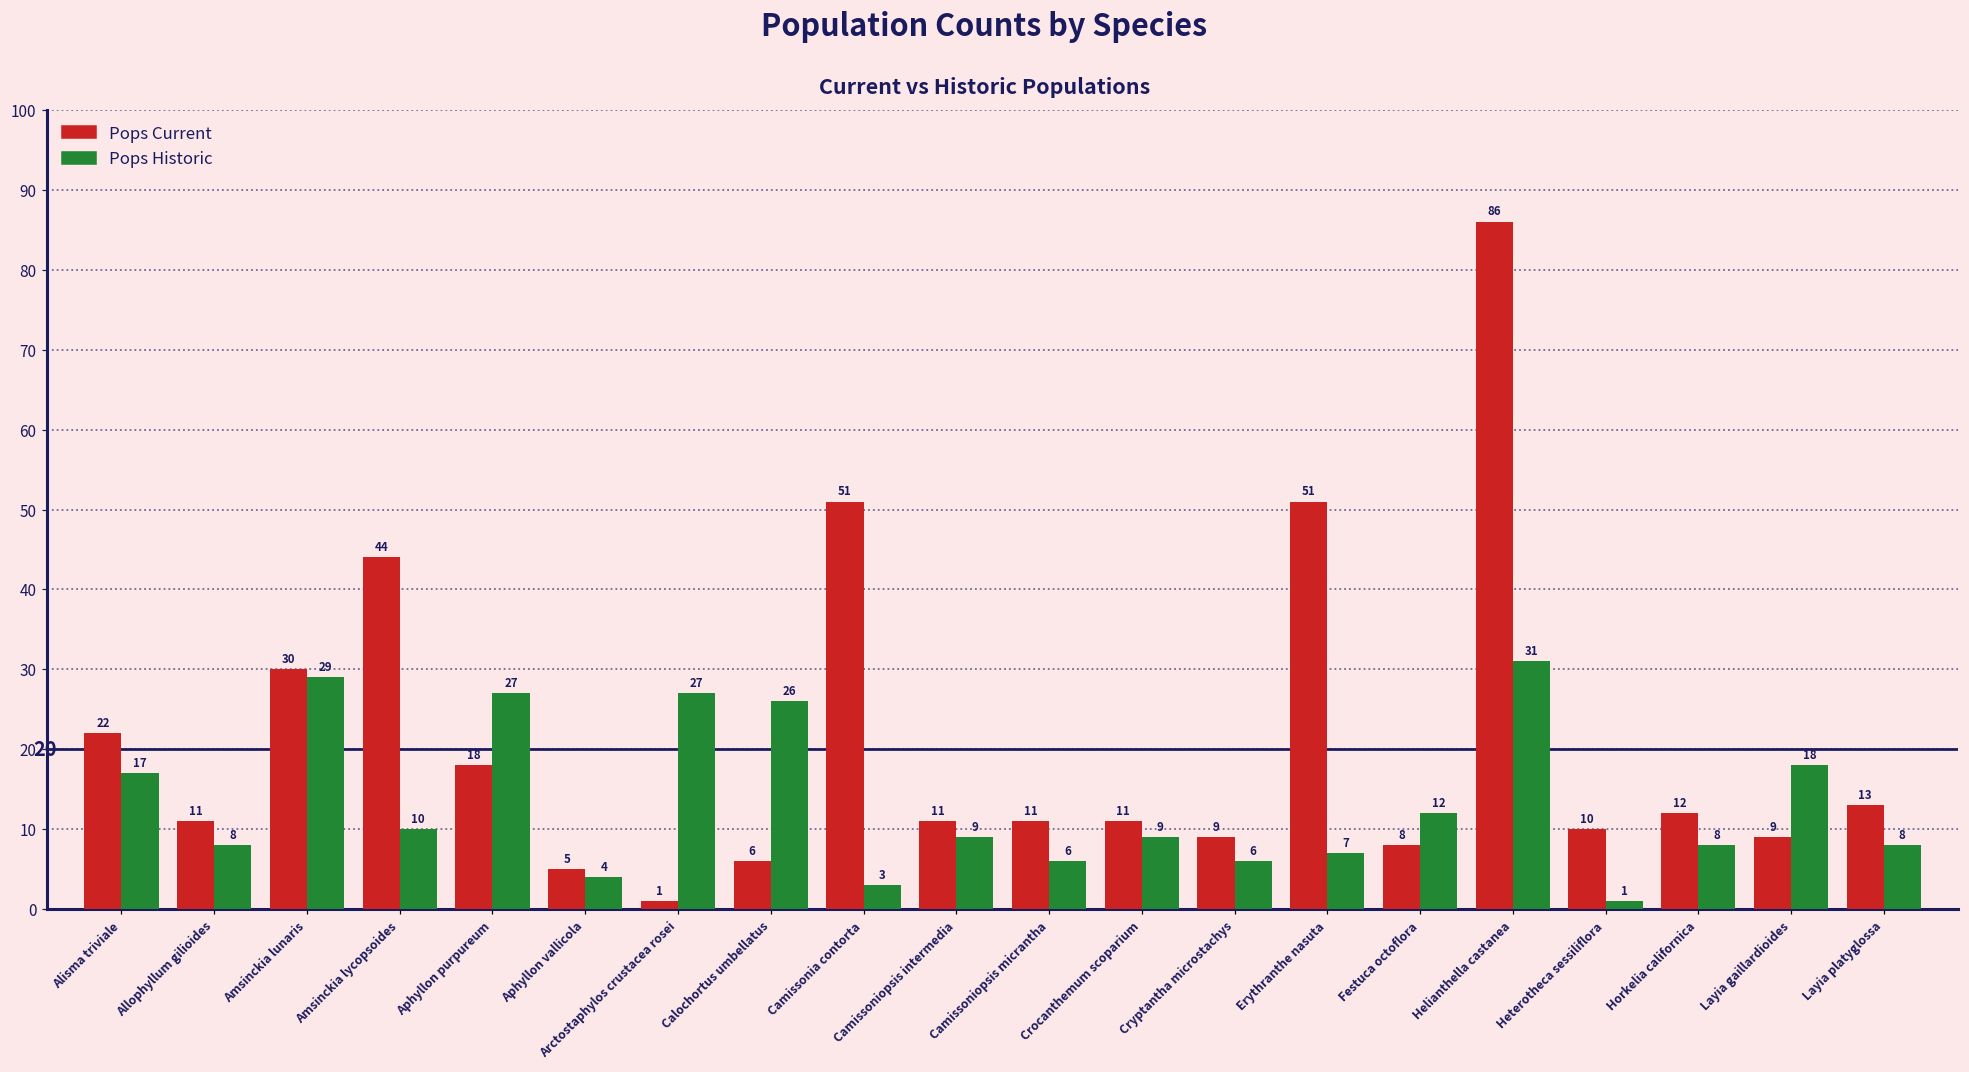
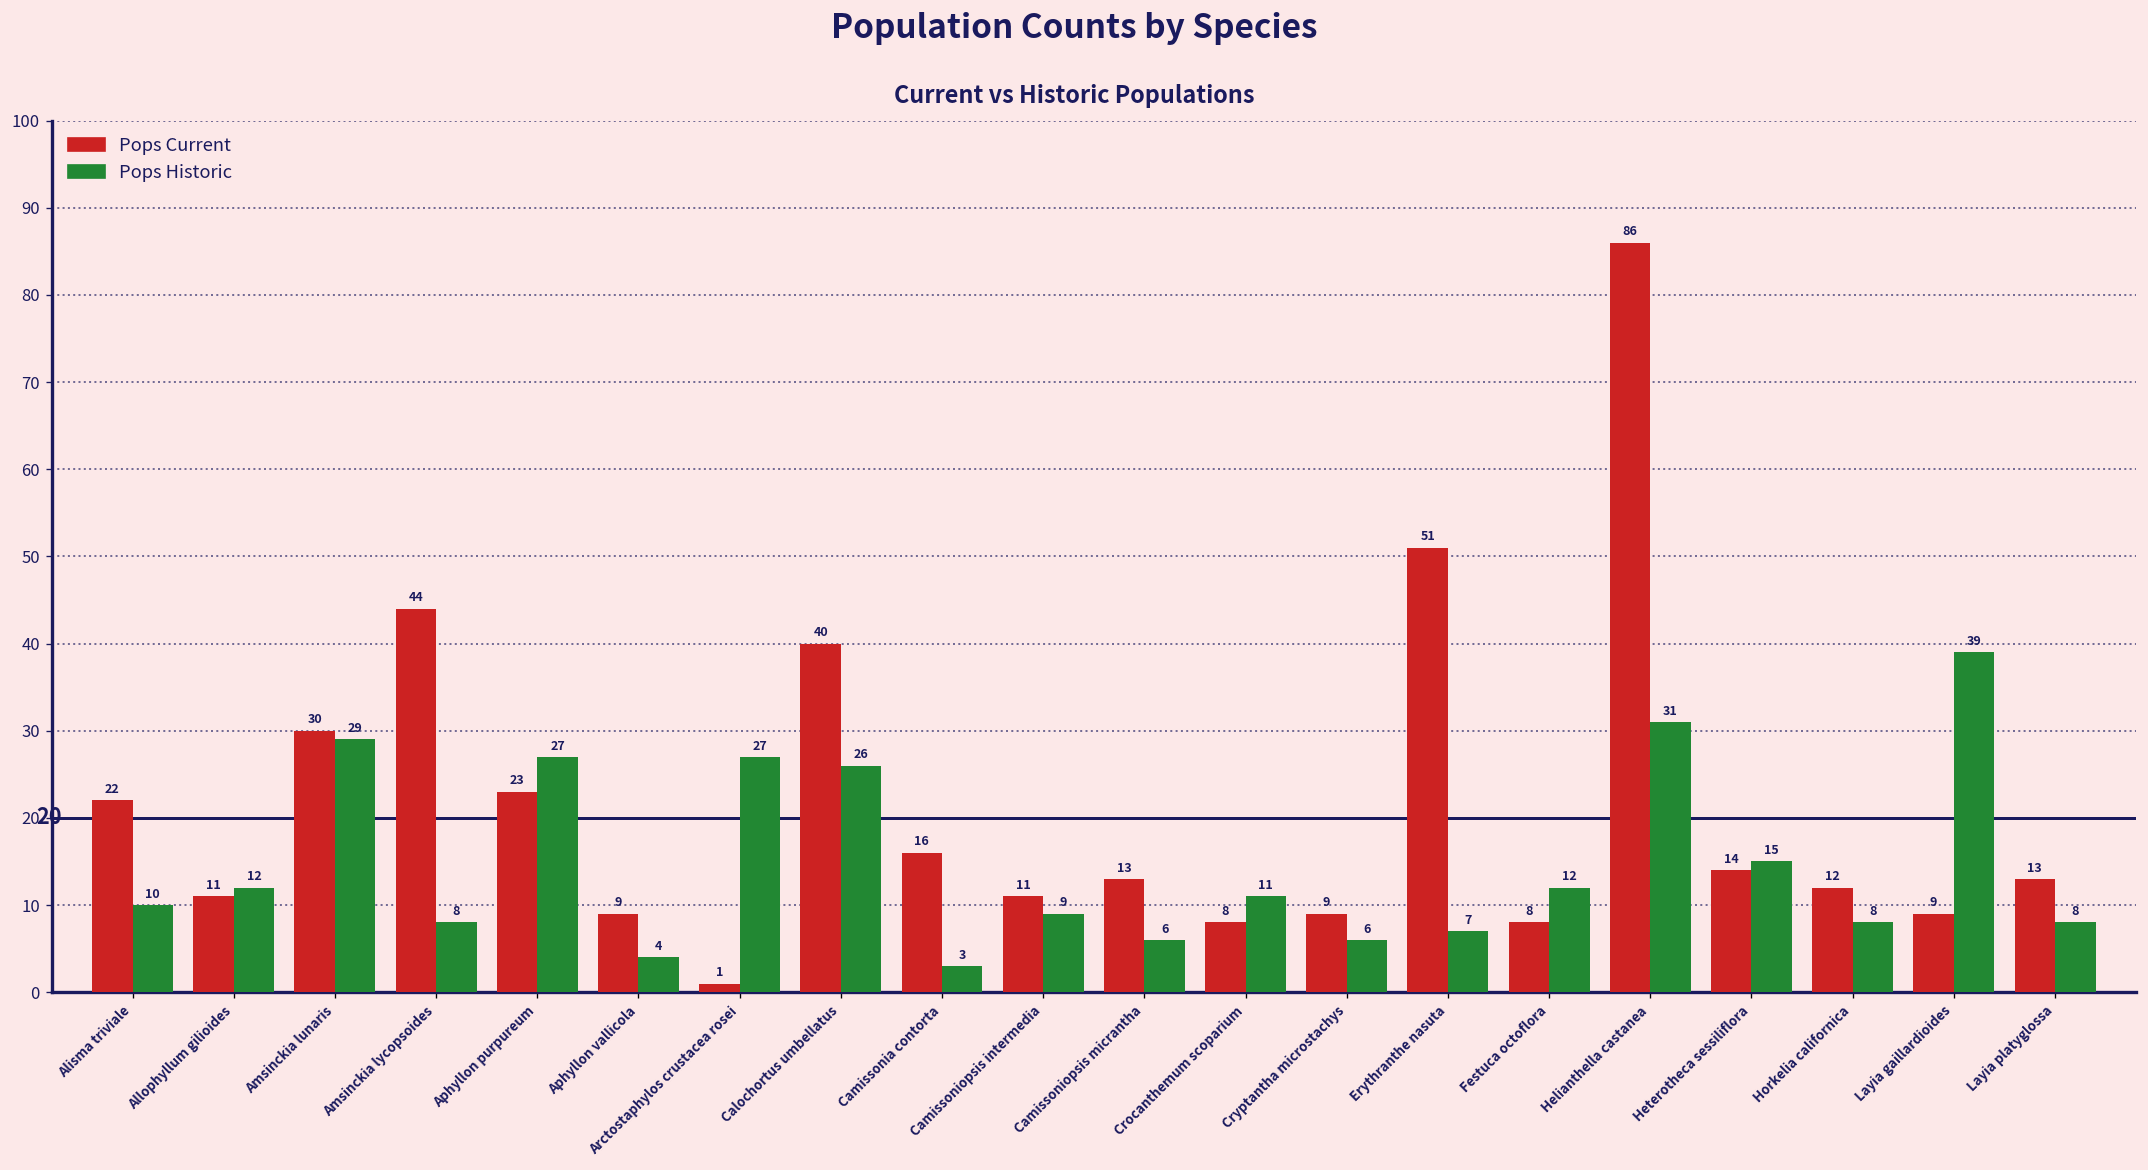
  {
    "Pops Current": {
      "Alisma triviale": 22,
      "Allophyllum gilioides": 11,
      "Amsinckia lunaris": 30,
      "Amsinckia lycopsoides": 44,
-     "Aphyllon purpureum": 18,
-     "Aphyllon vallicola": 5,
+     "Aphyllon purpureum": 23,
+     "Aphyllon vallicola": 9,
      "Arctostaphylos crustacea rosei": 1,
-     "Calochortus umbellatus": 6,
-     "Camissonia contorta": 51,
+     "Calochortus umbellatus": 40,
+     "Camissonia contorta": 16,
      "Camissoniopsis intermedia": 11,
-     "Camissoniopsis micrantha": 11,
-     "Crocanthemum scoparium": 11,
+     "Camissoniopsis micrantha": 13,
+     "Crocanthemum scoparium": 8,
      "Cryptantha microstachys": 9,
      "Erythranthe nasuta": 51,
      "Festuca octoflora": 8,
      "Helianthella castanea": 86,
-     "Heterotheca sessiliflora": 10,
+     "Heterotheca sessiliflora": 14,
      "Horkelia californica": 12,
      "Layia gaillardioides": 9,
      "Layia platyglossa": 13
    },
    "Pops Historic": {
-     "Alisma triviale": 17,
-     "Allophyllum gilioides": 8,
+     "Alisma triviale": 10,
+     "Allophyllum gilioides": 12,
      "Amsinckia lunaris": 29,
-     "Amsinckia lycopsoides": 10,
+     "Amsinckia lycopsoides": 8,
      "Aphyllon purpureum": 27,
      "Aphyllon vallicola": 4,
      "Arctostaphylos crustacea rosei": 27,
      "Calochortus umbellatus": 26,
      "Camissonia contorta": 3,
      "Camissoniopsis intermedia": 9,
      "Camissoniopsis micrantha": 6,
-     "Crocanthemum scoparium": 9,
+     "Crocanthemum scoparium": 11,
      "Cryptantha microstachys": 6,
      "Erythranthe nasuta": 7,
      "Festuca octoflora": 12,
      "Helianthella castanea": 31,
-     "Heterotheca sessiliflora": 1,
+     "Heterotheca sessiliflora": 15,
      "Horkelia californica": 8,
-     "Layia gaillardioides": 18,
+     "Layia gaillardioides": 39,
      "Layia platyglossa": 8
    }
  }
